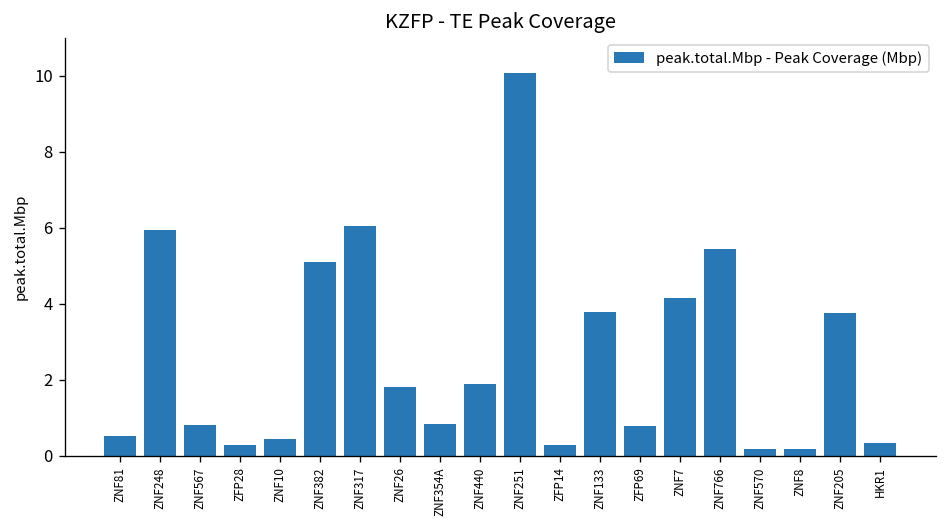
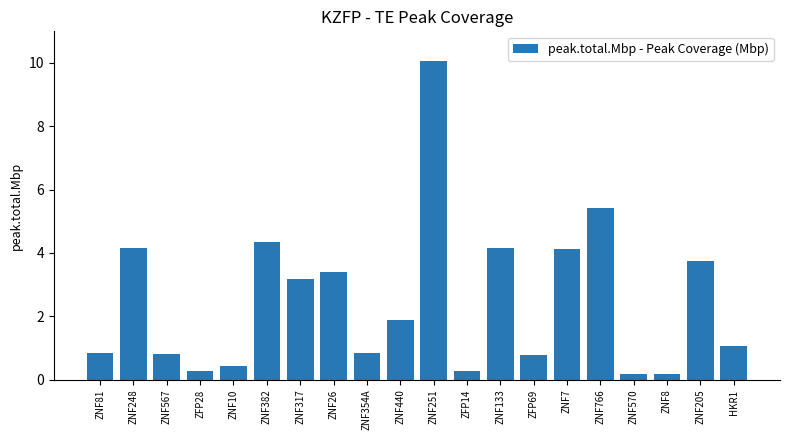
  {
-   "ZNF81": 0.5,
-   "ZNF248": 5.9,
+   "ZNF81": 0.8,
+   "ZNF248": 4.1,
    "ZNF567": 0.8,
    "ZFP28": 0.3,
    "ZNF10": 0.4,
-   "ZNF382": 5.1,
-   "ZNF317": 6.0,
-   "ZNF26": 1.8,
+   "ZNF382": 4.4,
+   "ZNF317": 3.2,
+   "ZNF26": 3.4,
    "ZNF354A": 0.8,
    "ZNF440": 1.9,
    "ZNF251": 10.1,
    "ZFP14": 0.3,
-   "ZNF133": 3.8,
+   "ZNF133": 4.1,
    "ZFP69": 0.8,
    "ZNF7": 4.1,
    "ZNF766": 5.4,
    "ZNF570": 0.2,
    "ZNF8": 0.2,
    "ZNF205": 3.8,
-   "HKR1": 0.3
+   "HKR1": 1.1
  }
